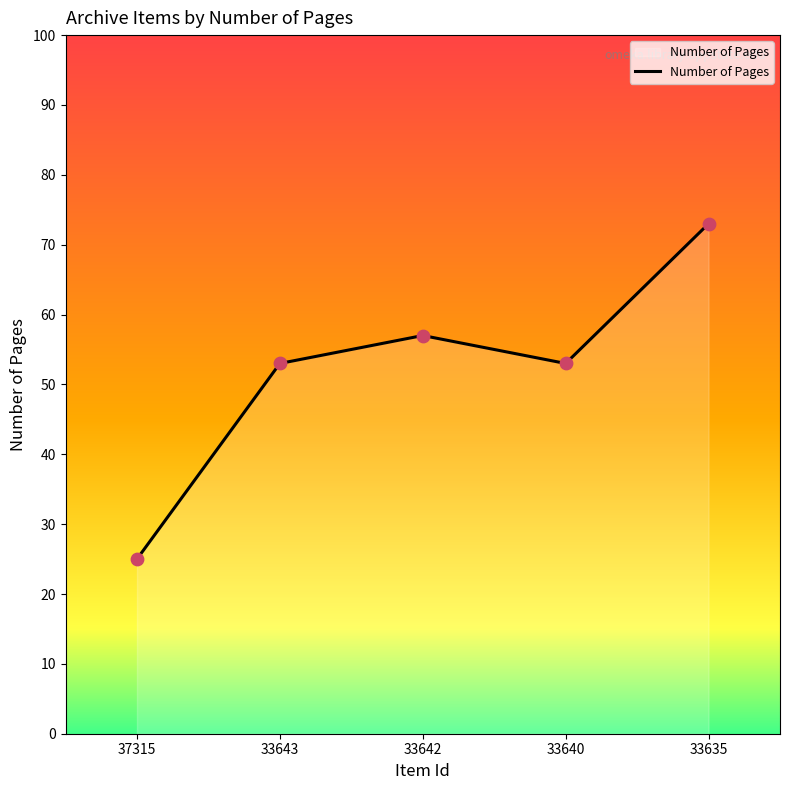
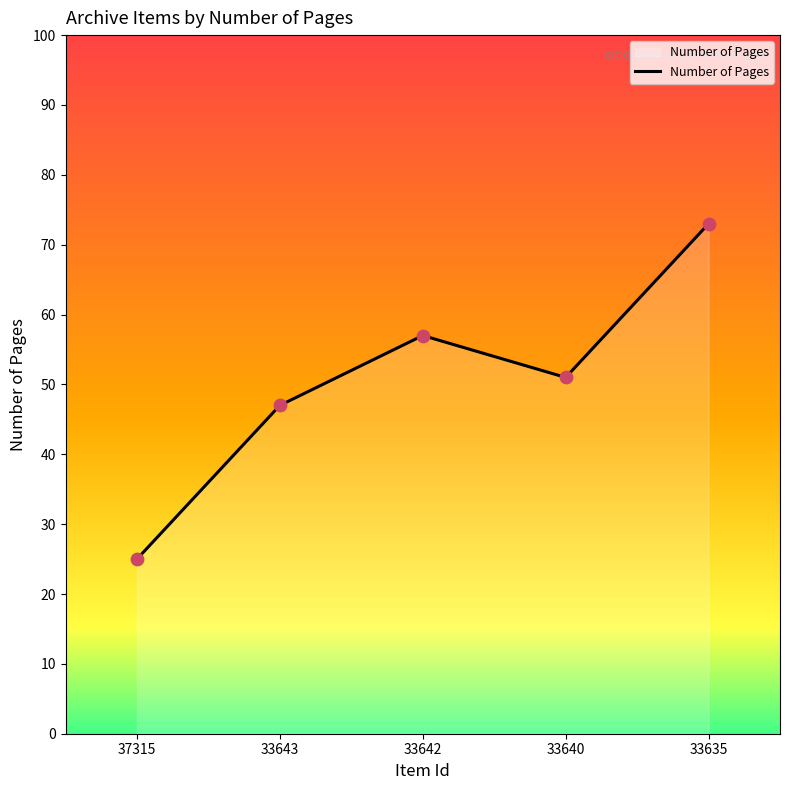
  {
    "37315": 25,
-   "33643": 53,
+   "33643": 47,
    "33642": 57,
-   "33640": 53,
+   "33640": 51,
    "33635": 73
  }
